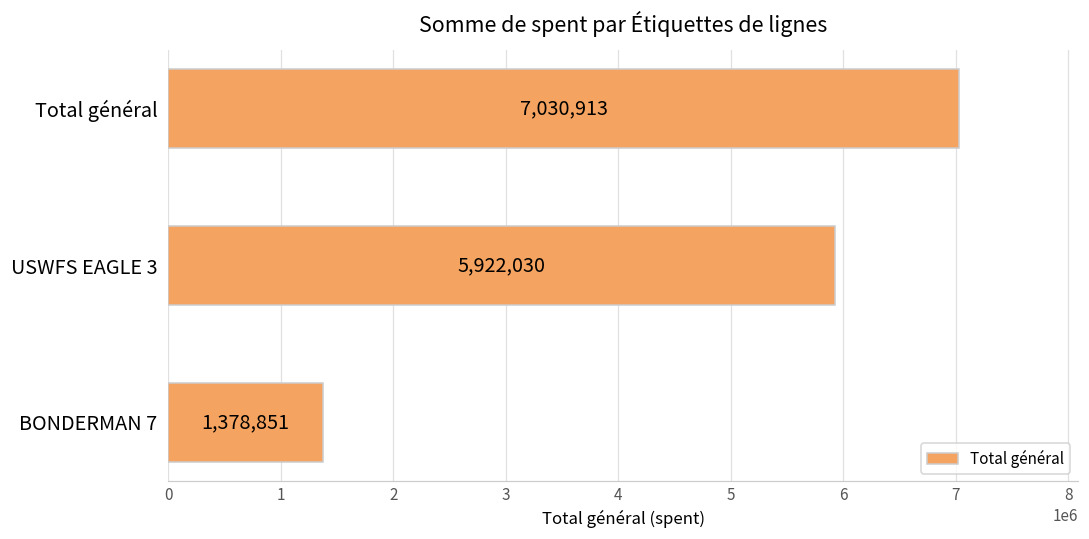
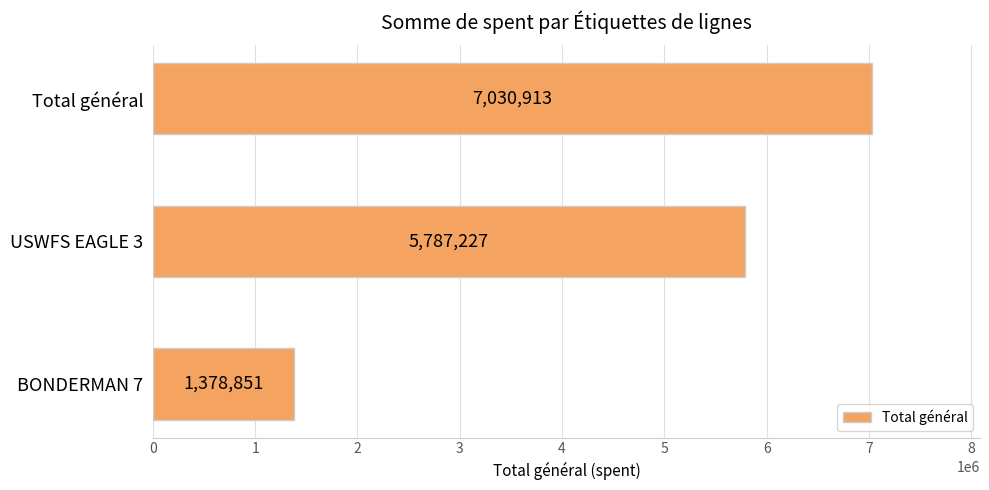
  {
    "Total général": "7,030,913",
-   "USWFS EAGLE 3": "5,922,030",
+   "USWFS EAGLE 3": "5,787,227",
    "BONDERMAN 7": "1,378,851"
  }
